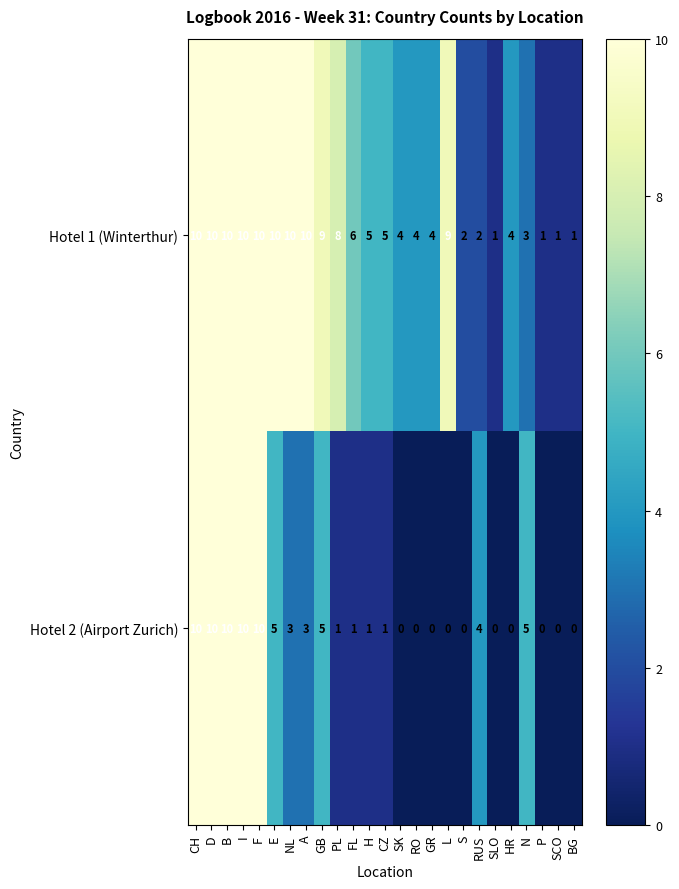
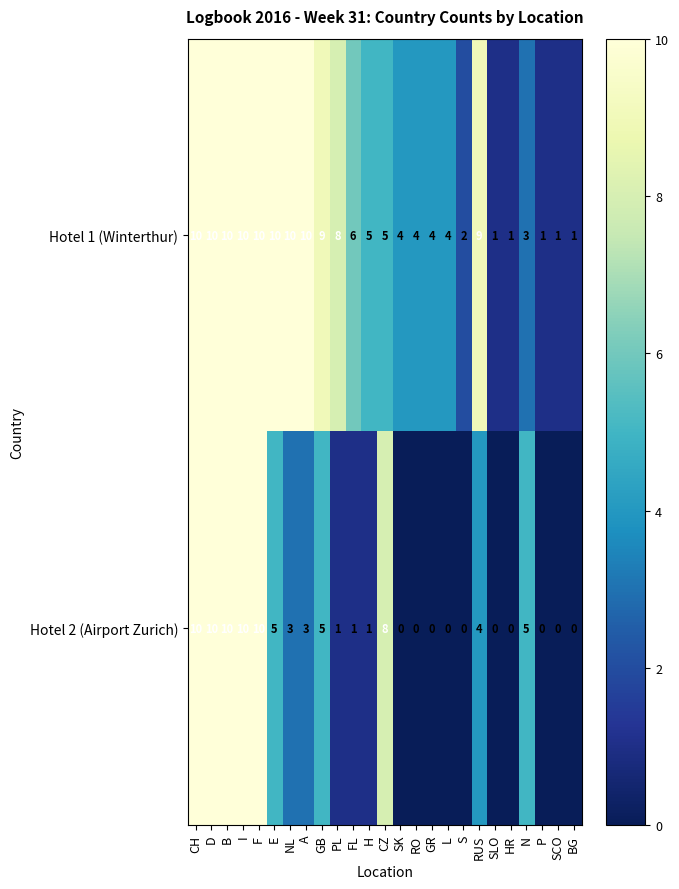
  {
    "Hotel 1 (Winterthur)": {
      "GB": 9,
      "PL": 8,
      "FL": 6,
      "H": 5,
      "CZ": 5,
      "SK": 4,
      "RO": 4,
      "GR": 4,
-     "L": 9,
+     "L": 4,
      "S": 2,
-     "RUS": 2,
+     "RUS": 9,
      "SLO": 1,
-     "HR": 4,
+     "HR": 1,
      "N": 3,
      "P": 1,
      "SCO": 1,
      "BG": 1
    },
    "Hotel 2 (Airport Zurich)": {
      "E": 5,
      "NL": 3,
      "A": 3,
      "GB": 5,
      "PL": 1,
      "FL": 1,
      "H": 1,
-     "CZ": 1,
+     "CZ": 8,
      "SK": 0,
      "RO": 0,
      "GR": 0,
      "L": 0,
      "S": 0,
      "RUS": 4,
      "SLO": 0,
      "HR": 0,
      "N": 5,
      "P": 0,
      "SCO": 0,
      "BG": 0
    }
  }
